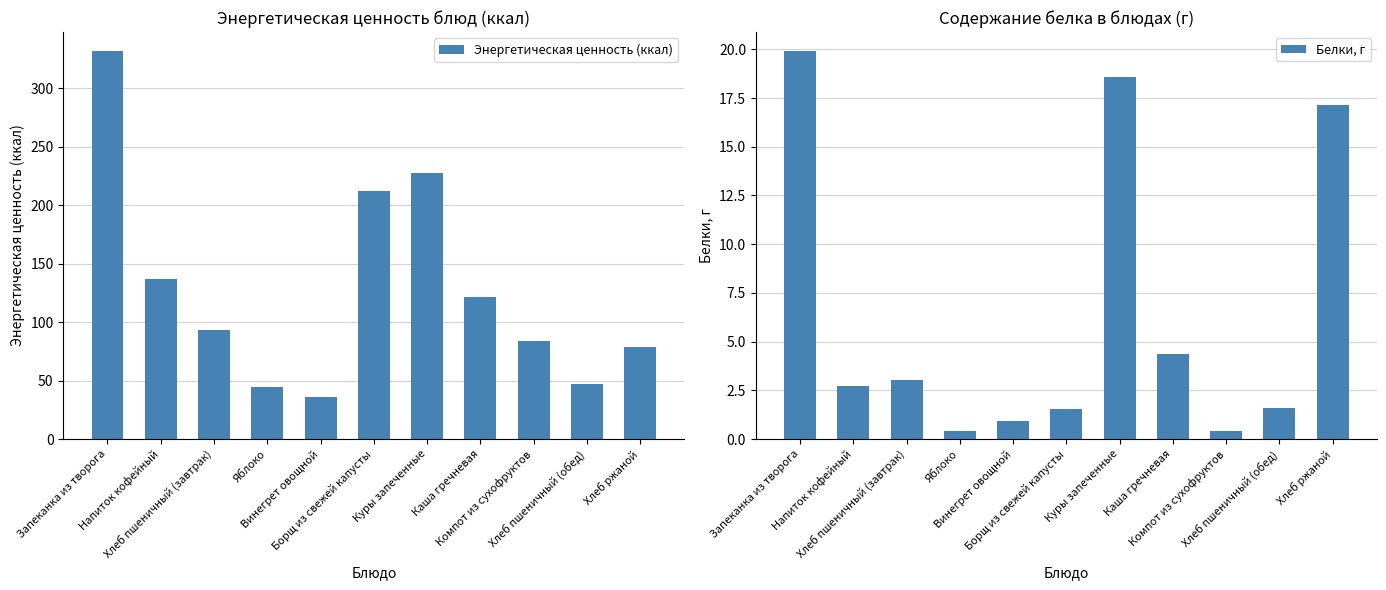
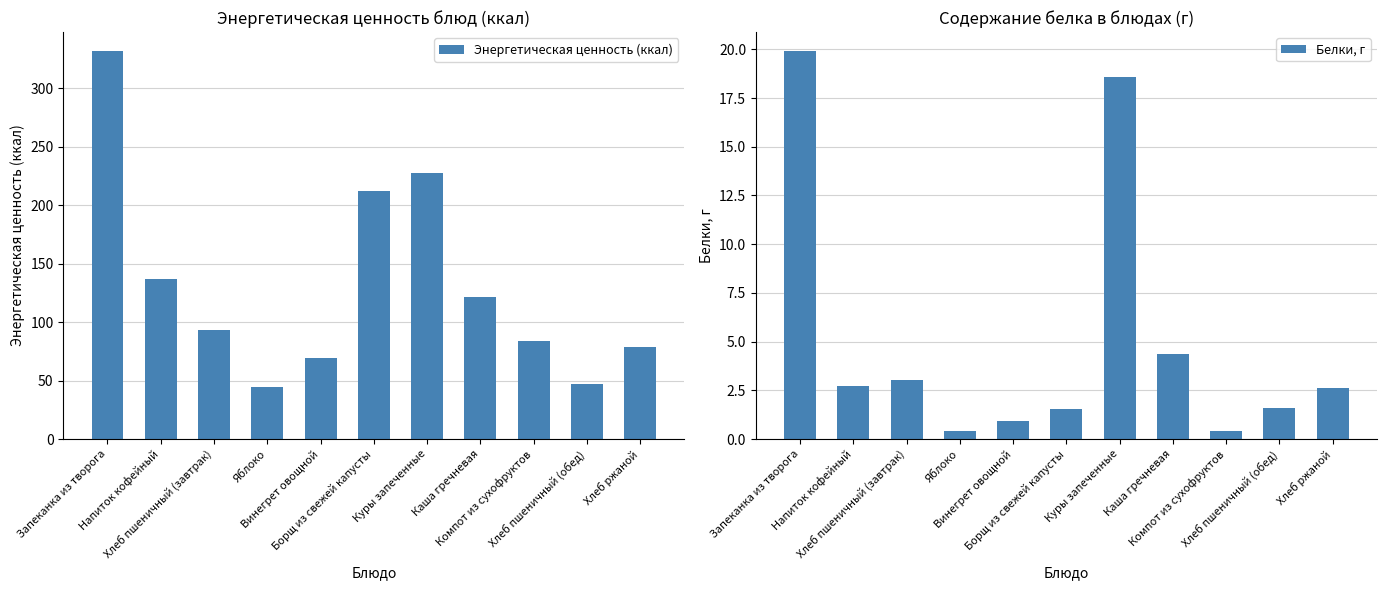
  {
    "Энергетическая ценность блюд (ккал)": {
      "Запеканка из творога": 331,
      "Напиток кофейный": 137,
      "Хлеб пшеничный (завтрак)": 93,
      "Яблоко": 44,
-     "Винегрет овощной": 36,
+     "Винегрет овощной": 69,
      "Борщ из свежей капусты": 213,
      "Куры запеченные": 228,
      "Каша гречневая": 122,
      "Компот из сухофруктов": 84,
      "Хлеб пшеничный (обед)": 47,
      "Хлеб ржаной": 78
    },
    "Содержание белка в блюдах (г)": {
      "Запеканка из творога": 19.9,
      "Напиток кофейный": 2.7,
      "Хлеб пшеничный (завтрак)": 3.0,
      "Яблоко": 0.4,
      "Винегрет овощной": 0.9,
      "Борщ из свежей капусты": 1.5,
      "Куры запеченные": 18.6,
      "Каша гречневая": 4.4,
      "Компот из сухофруктов": 0.4,
      "Хлеб пшеничный (обед)": 1.6,
-     "Хлеб ржаной": 17.1
+     "Хлеб ржаной": 2.6
    }
  }
